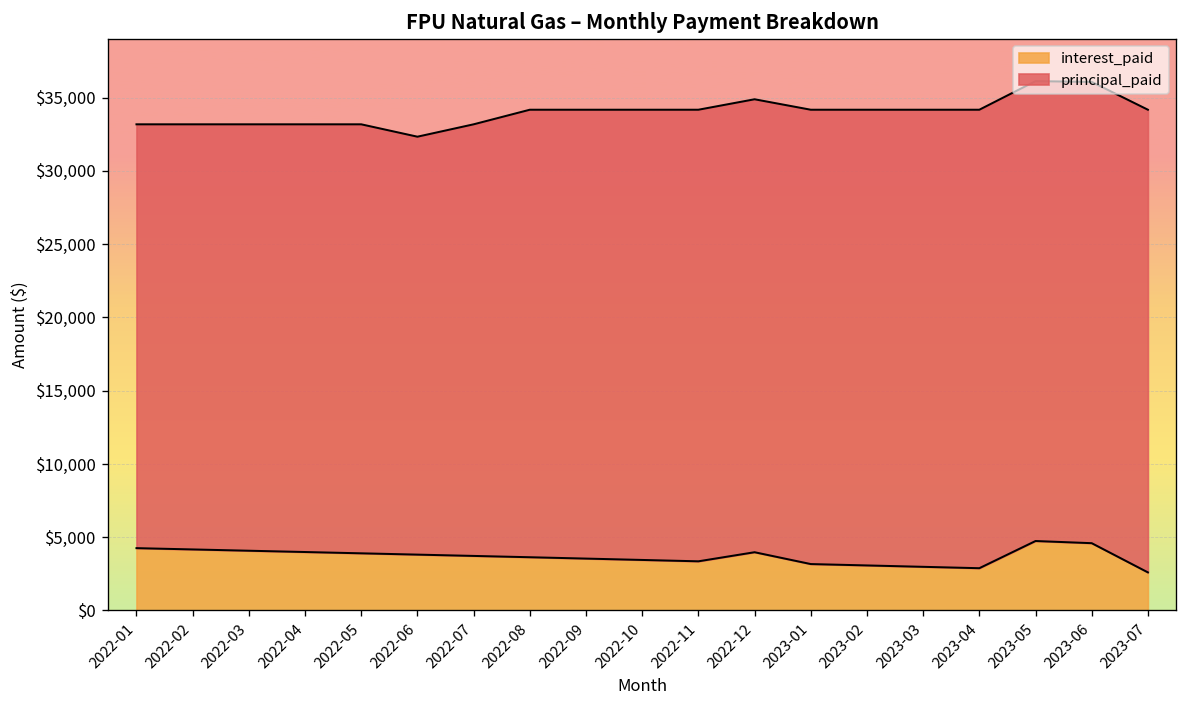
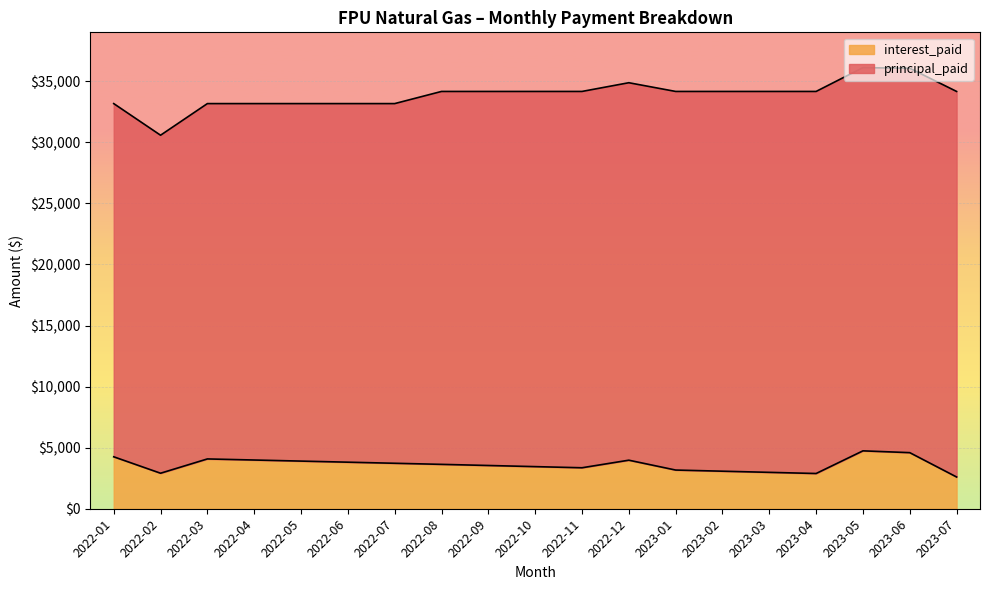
  {
    "interest_paid": {
      "2022-01": "$4,300",
-     "2022-02": "$4,200",
+     "2022-02": "$2,900",
      "2022-03": "$4,100",
      "2022-04": "$4,000",
      "2022-05": "$3,900",
      "2022-06": "$3,800",
      "2022-07": "$3,700",
      "2022-08": "$3,600",
      "2022-09": "$3,500",
      "2022-10": "$3,400",
      "2022-11": "$3,400",
      "2022-12": "$4,000",
      "2023-01": "$3,200",
      "2023-02": "$3,100",
      "2023-03": "$3,000",
      "2023-04": "$2,900",
      "2023-05": "$4,700",
      "2023-06": "$4,600",
      "2023-07": "$2,600"
    },
    "principal_paid": {
      "2022-01": "$28,900",
-     "2022-02": "$29,000",
+     "2022-02": "$27,700",
      "2022-03": "$29,100",
      "2022-04": "$29,200",
      "2022-05": "$29,300",
-     "2022-06": "$28,500",
+     "2022-06": "$29,400",
      "2022-07": "$29,500",
      "2022-08": "$30,500",
      "2022-09": "$30,600",
      "2022-10": "$30,700",
      "2022-11": "$30,800",
      "2022-12": "$30,900",
      "2023-01": "$31,000",
      "2023-02": "$31,100",
      "2023-03": "$31,200",
      "2023-04": "$31,300",
      "2023-07": "$31,600"
    }
  }
